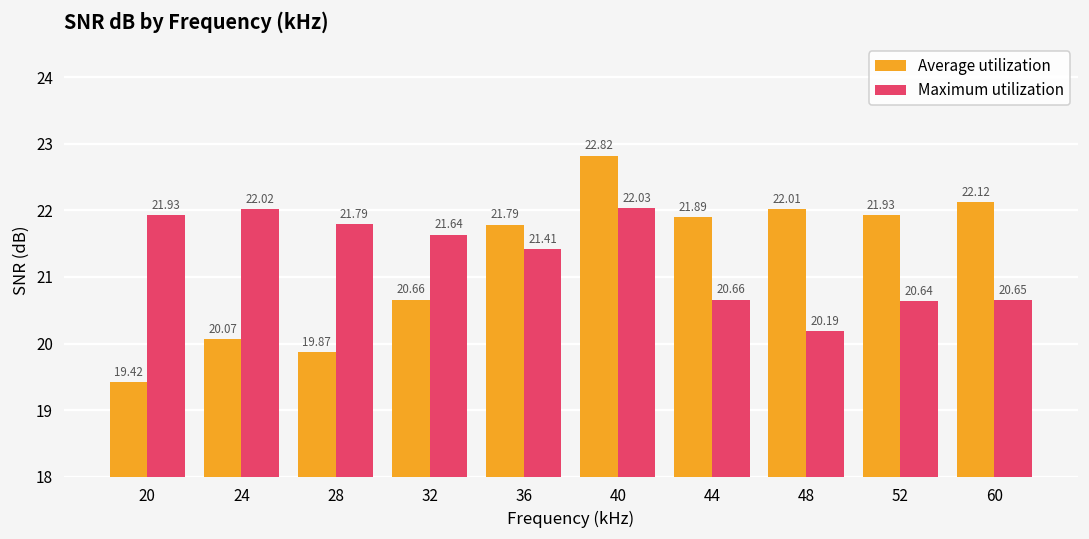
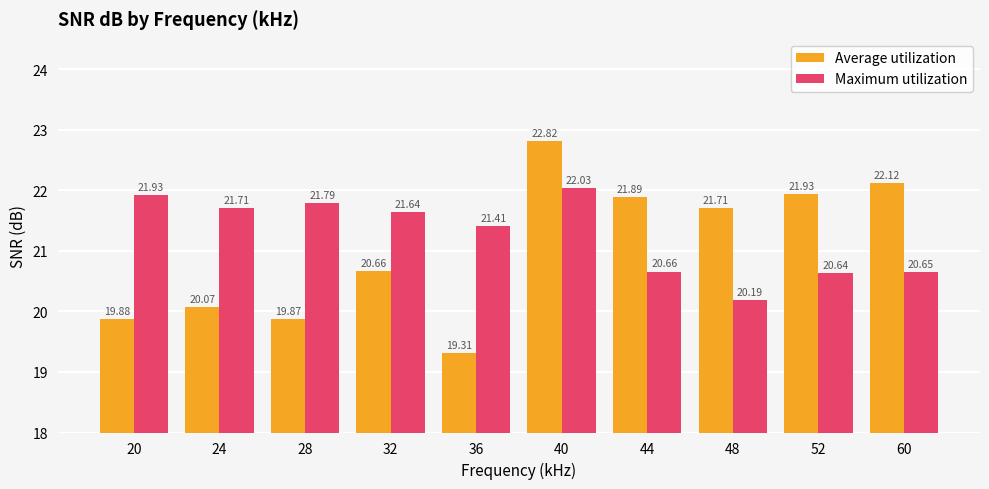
  {
    "Average utilization": {
-     "20": 19.42,
+     "20": 19.88,
      "24": 20.07,
      "28": 19.87,
      "32": 20.66,
-     "36": 21.79,
+     "36": 19.31,
      "40": 22.82,
      "44": 21.89,
-     "48": 22.01,
+     "48": 21.71,
      "52": 21.93,
      "60": 22.12
    },
    "Maximum utilization": {
      "20": 21.93,
-     "24": 22.02,
+     "24": 21.71,
      "28": 21.79,
      "32": 21.64,
      "36": 21.41,
      "40": 22.03,
      "44": 20.66,
      "48": 20.19,
      "52": 20.64,
      "60": 20.65
    }
  }
